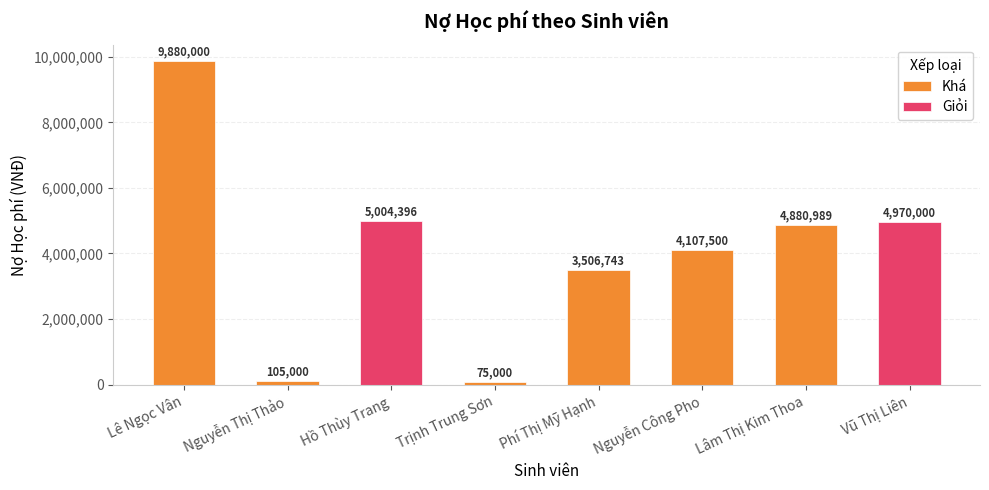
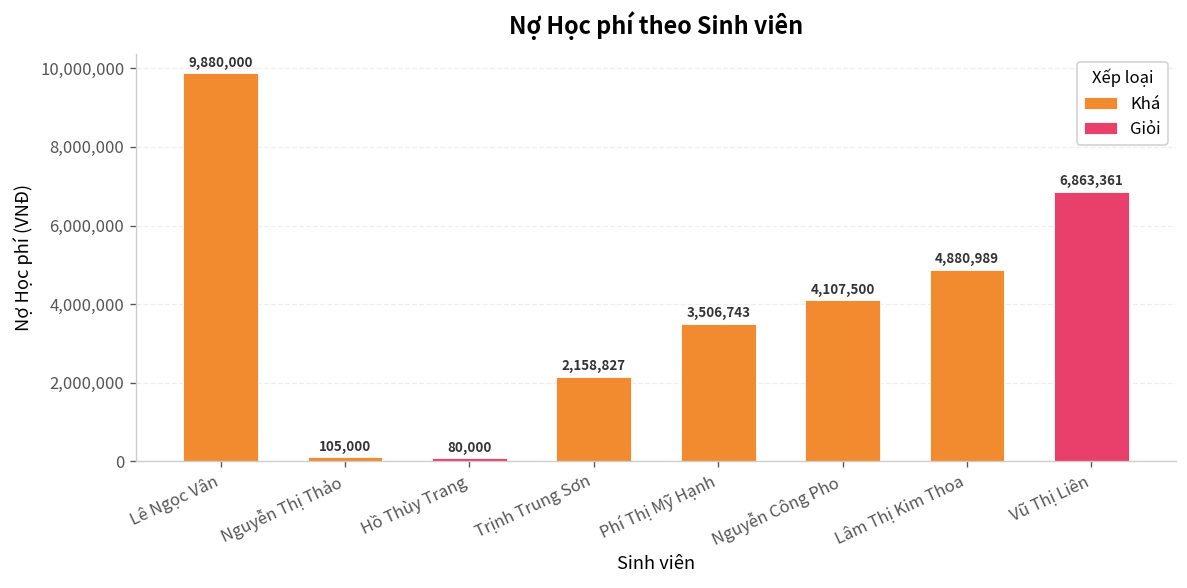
  {
    "Lê Ngọc Vân": "9,880,000",
    "Nguyễn Thị Thảo": "105,000",
-   "Hồ Thùy Trang": "5,004,396",
-   "Trịnh Trung Sơn": "75,000",
+   "Hồ Thùy Trang": "80,000",
+   "Trịnh Trung Sơn": "2,158,827",
    "Phí Thị Mỹ Hạnh": "3,506,743",
    "Nguyễn Công Pho": "4,107,500",
    "Lâm Thị Kim Thoa": "4,880,989",
-   "Vũ Thị Liên": "4,970,000"
+   "Vũ Thị Liên": "6,863,361"
  }
